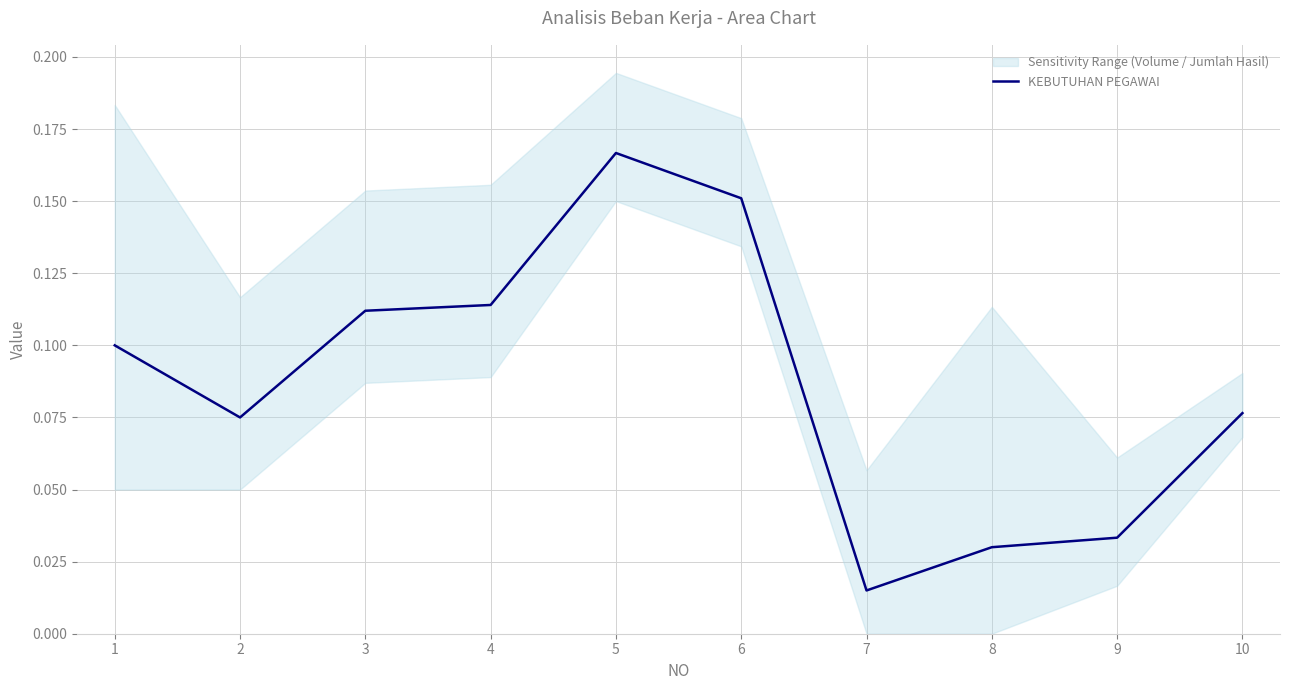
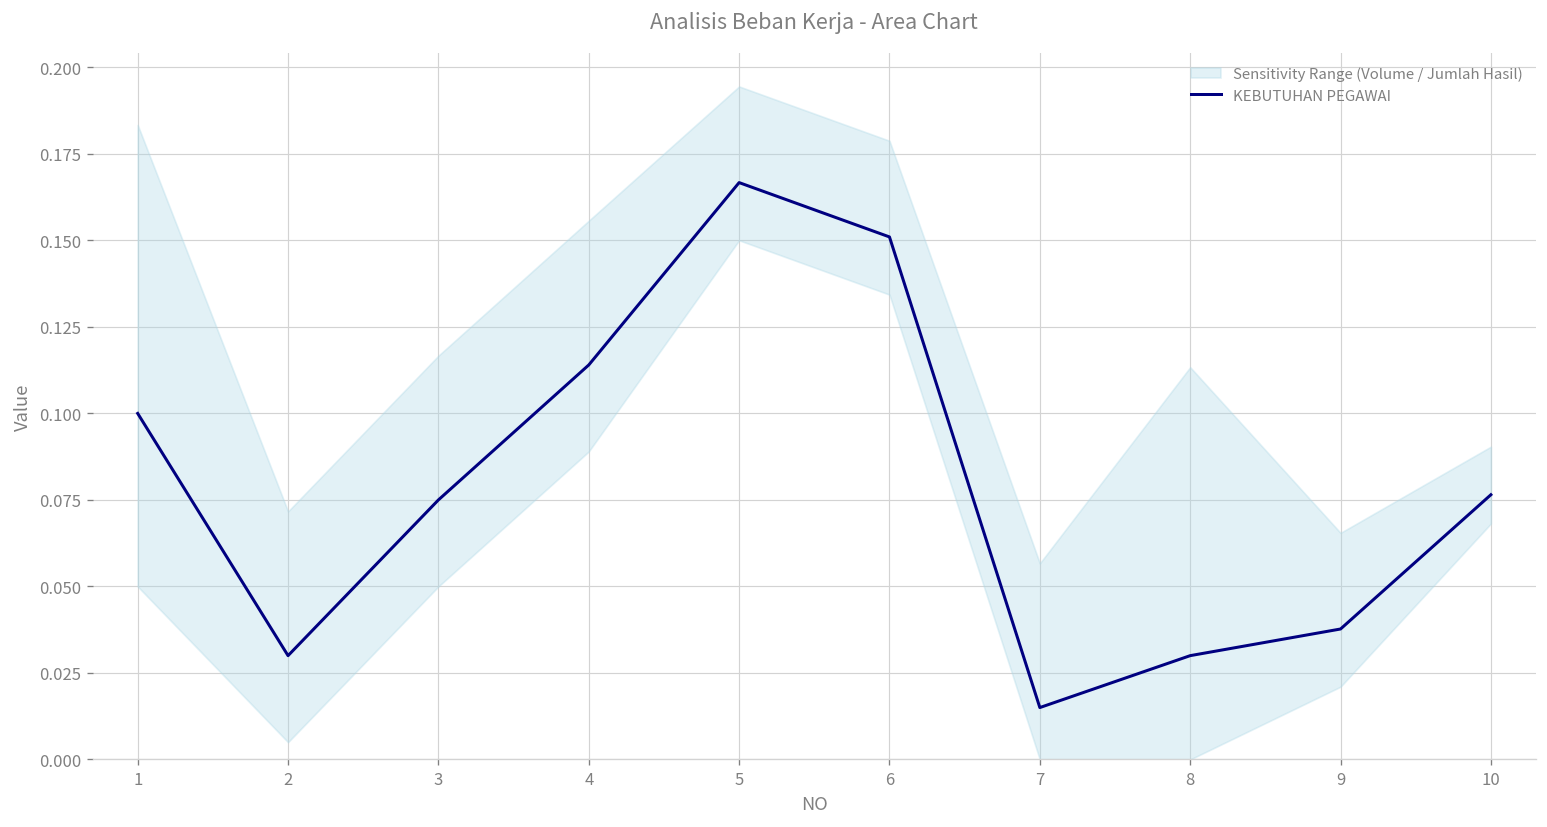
  {
    "KEBUTUHAN PEGAWAI": {
      "1": 0.100,
-     "2": 0.075,
-     "3": 0.112,
+     "2": 0.030,
+     "3": 0.075,
      "4": 0.114,
      "5": 0.167,
      "6": 0.151,
      "7": 0.015,
      "8": 0.030,
-     "9": 0.033,
+     "9": 0.038,
      "10": 0.077
    },
    "Sensitivity Range (Volume / Jumlah Hasil)": {
      "7": 0.057,
      "8": 0.113
    }
  }
